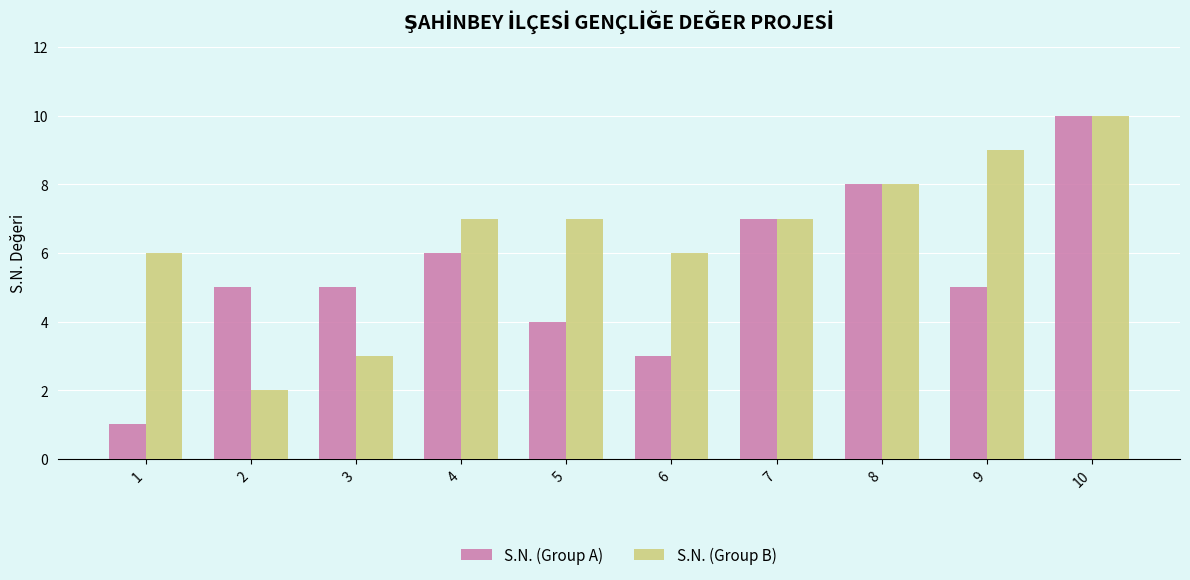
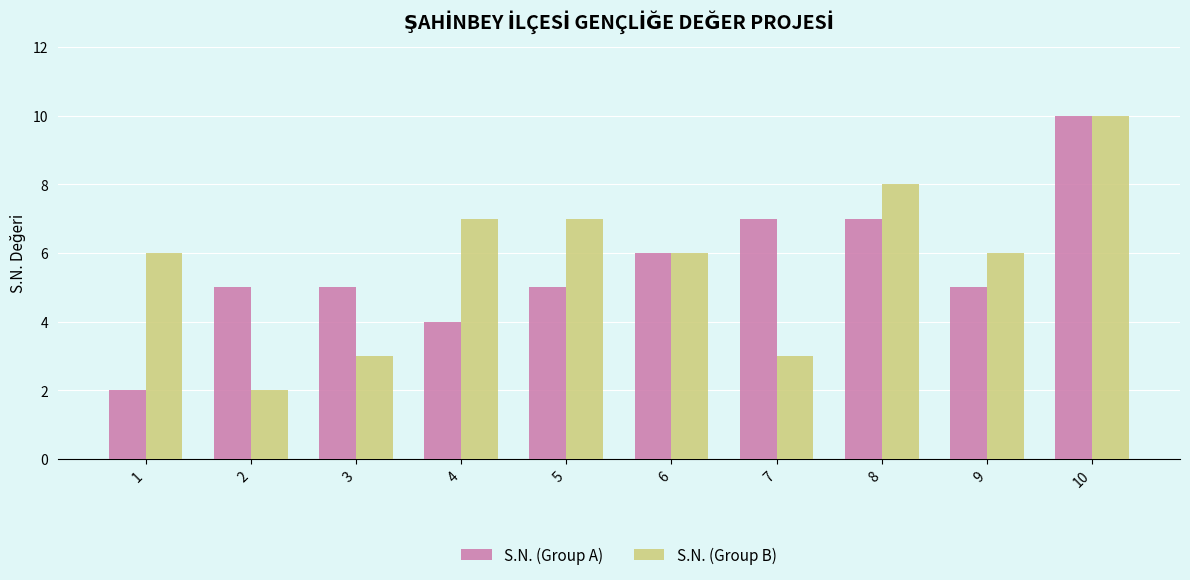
  {
    "S.N. (Group A)": {
-     "1": 1,
+     "1": 2,
      "2": 5,
      "3": 5,
-     "4": 6,
-     "5": 4,
-     "6": 3,
+     "4": 4,
+     "5": 5,
+     "6": 6,
      "7": 7,
-     "8": 8,
+     "8": 7,
      "9": 5,
      "10": 10
    },
    "S.N. (Group B)": {
      "1": 6,
      "2": 2,
      "3": 3,
      "4": 7,
      "5": 7,
      "6": 6,
-     "7": 7,
+     "7": 3,
      "8": 8,
-     "9": 9,
+     "9": 6,
      "10": 10
    }
  }
